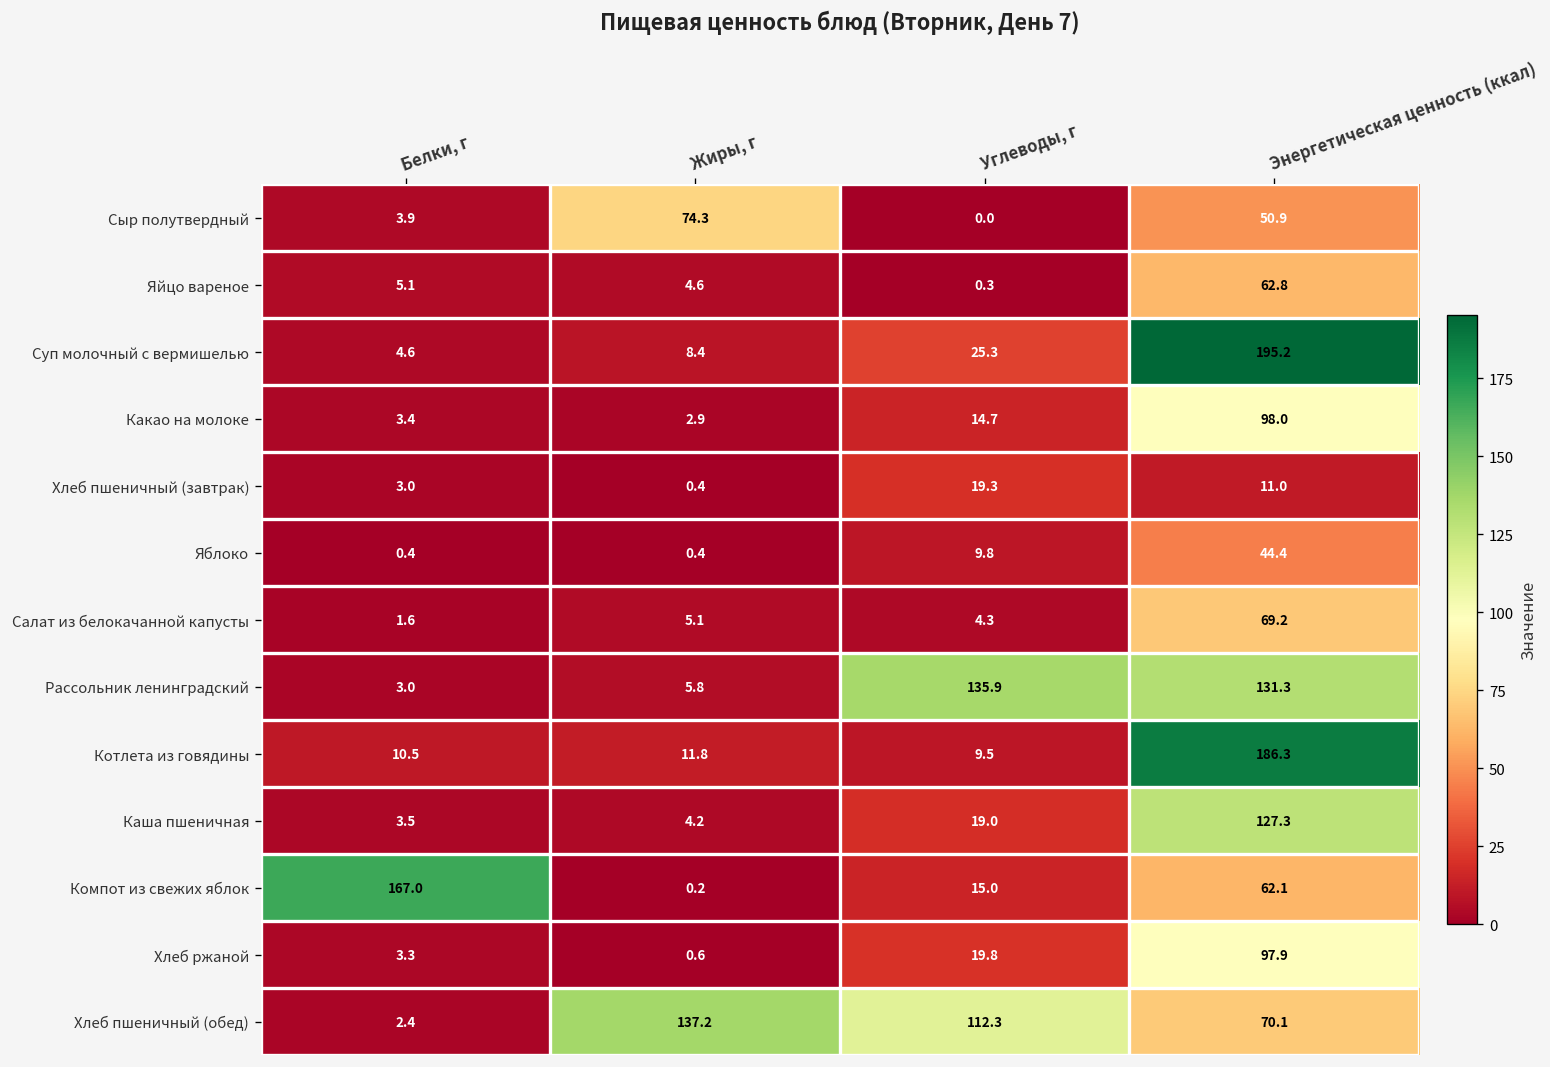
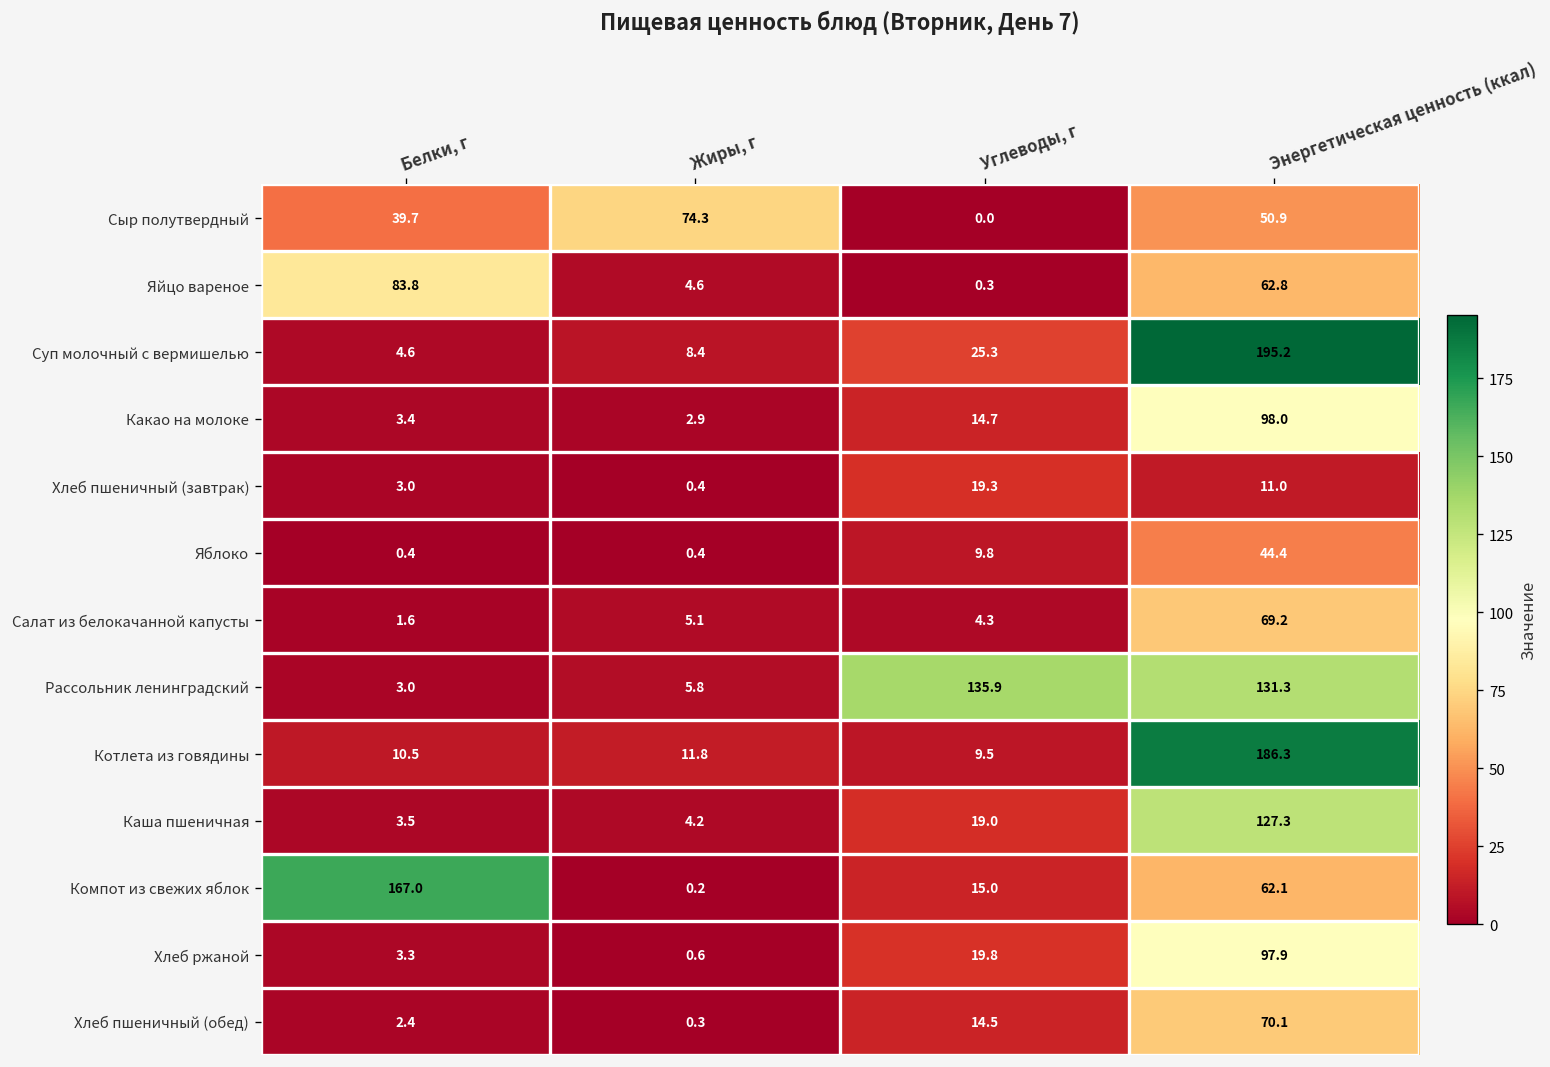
  {
    "Сыр полутвердный": {
-     "Белки, г": 3.9,
+     "Белки, г": 39.7,
      "Жиры, г": 74.3,
      "Углеводы, г": 0.0,
      "Энергетическая ценность (ккал)": 50.9
    },
    "Яйцо вареное": {
-     "Белки, г": 5.1,
+     "Белки, г": 83.8,
      "Жиры, г": 4.6,
      "Углеводы, г": 0.3,
      "Энергетическая ценность (ккал)": 62.8
    },
    "Суп молочный с вермишелью": {
      "Белки, г": 4.6,
      "Жиры, г": 8.4,
      "Углеводы, г": 25.3,
      "Энергетическая ценность (ккал)": 195.2
    },
    "Какао на молоке": {
      "Белки, г": 3.4,
      "Жиры, г": 2.9,
      "Углеводы, г": 14.7,
      "Энергетическая ценность (ккал)": 98.0
    },
    "Хлеб пшеничный (завтрак)": {
      "Белки, г": 3.0,
      "Жиры, г": 0.4,
      "Углеводы, г": 19.3,
      "Энергетическая ценность (ккал)": 11.0
    },
    "Яблоко": {
      "Белки, г": 0.4,
      "Жиры, г": 0.4,
      "Углеводы, г": 9.8,
      "Энергетическая ценность (ккал)": 44.4
    },
    "Салат из белокачанной капусты": {
      "Белки, г": 1.6,
      "Жиры, г": 5.1,
      "Углеводы, г": 4.3,
      "Энергетическая ценность (ккал)": 69.2
    },
    "Рассольник ленинградский": {
      "Белки, г": 3.0,
      "Жиры, г": 5.8,
      "Углеводы, г": 135.9,
      "Энергетическая ценность (ккал)": 131.3
    },
    "Котлета из говядины": {
      "Белки, г": 10.5,
      "Жиры, г": 11.8,
      "Углеводы, г": 9.5,
      "Энергетическая ценность (ккал)": 186.3
    },
    "Каша пшеничная": {
      "Белки, г": 3.5,
      "Жиры, г": 4.2,
      "Углеводы, г": 19.0,
      "Энергетическая ценность (ккал)": 127.3
    },
    "Компот из свежих яблок": {
      "Белки, г": 167.0,
      "Жиры, г": 0.2,
      "Углеводы, г": 15.0,
      "Энергетическая ценность (ккал)": 62.1
    },
    "Хлеб ржаной": {
      "Белки, г": 3.3,
      "Жиры, г": 0.6,
      "Углеводы, г": 19.8,
      "Энергетическая ценность (ккал)": 97.9
    },
    "Хлеб пшеничный (обед)": {
      "Белки, г": 2.4,
-     "Жиры, г": 137.2,
-     "Углеводы, г": 112.3,
+     "Жиры, г": 0.3,
+     "Углеводы, г": 14.5,
      "Энергетическая ценность (ккал)": 70.1
    }
  }
